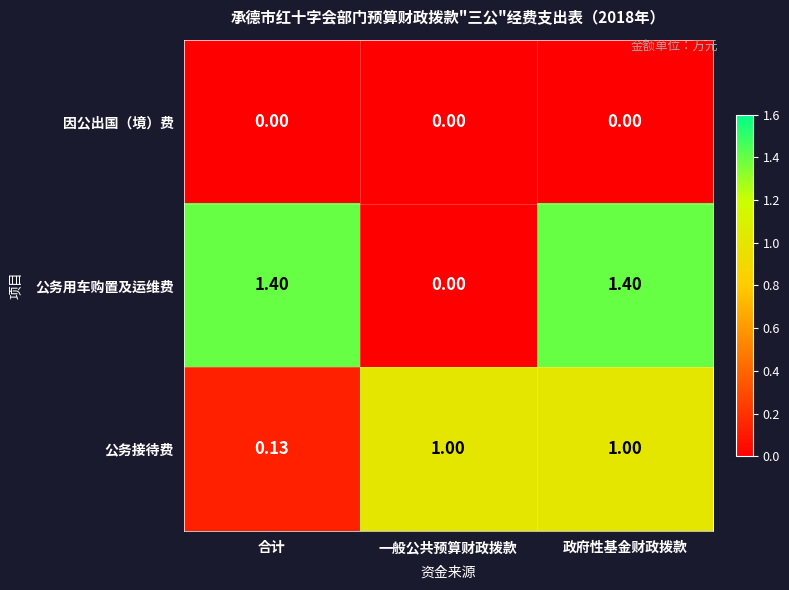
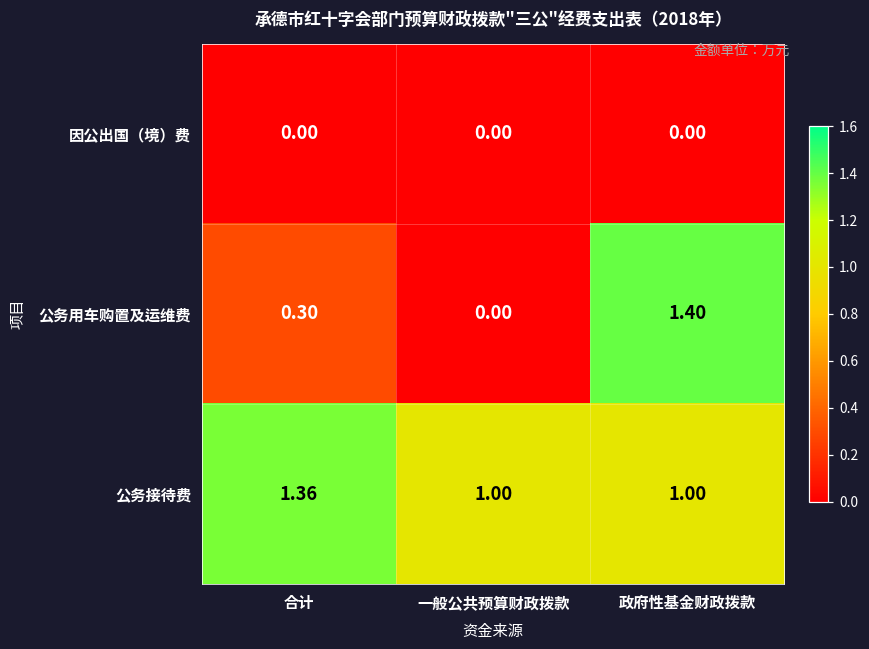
  {
    "公务用车购置及运维费": {
-     "合计": 1.40
+     "合计": 0.30
    },
    "公务接待费": {
-     "合计": 0.13
+     "合计": 1.36
    }
  }
